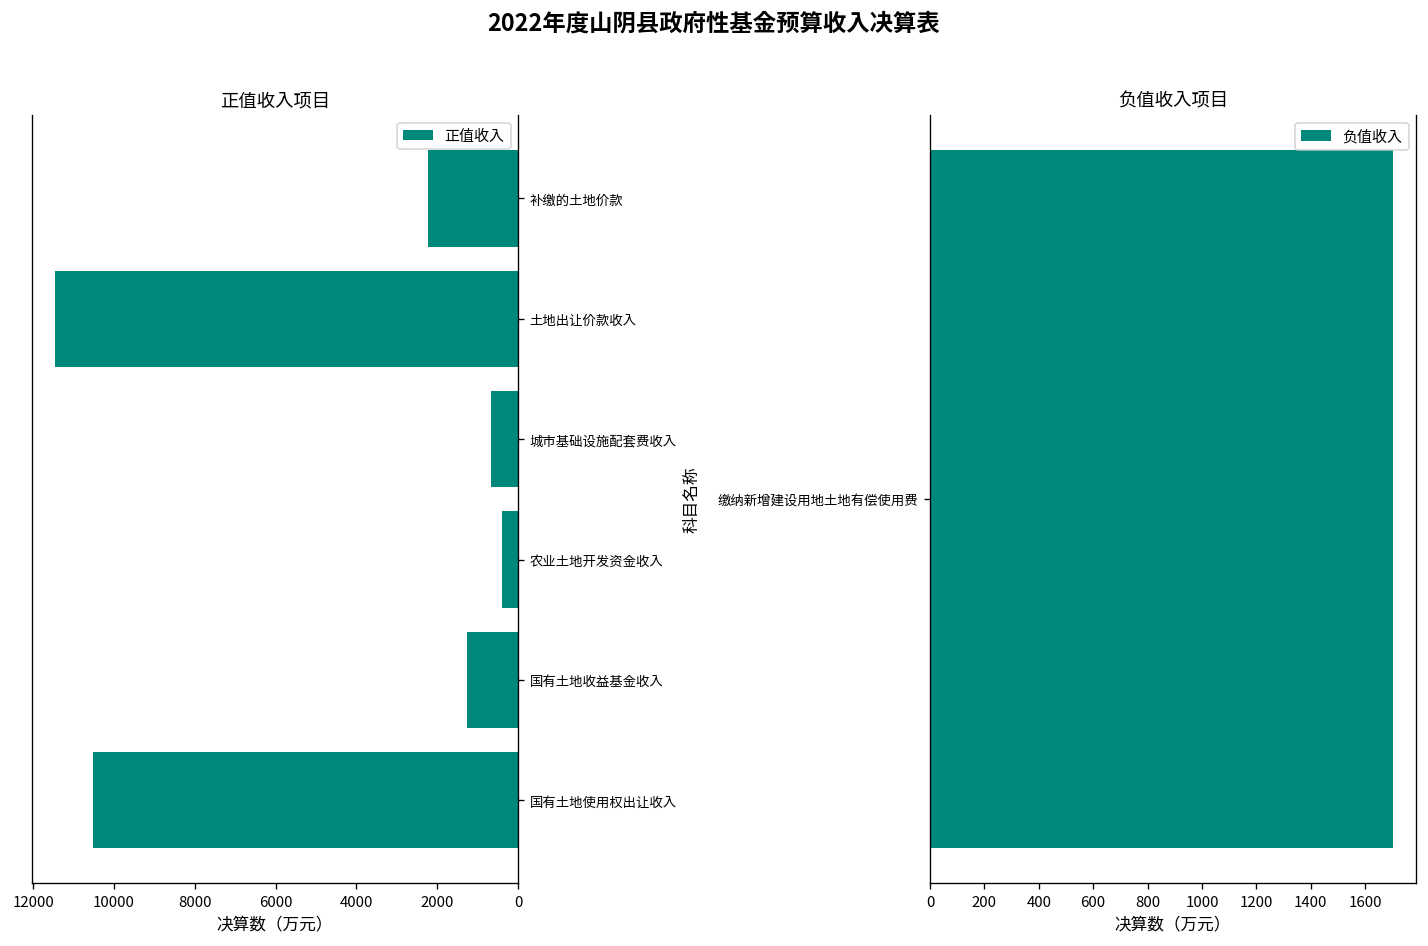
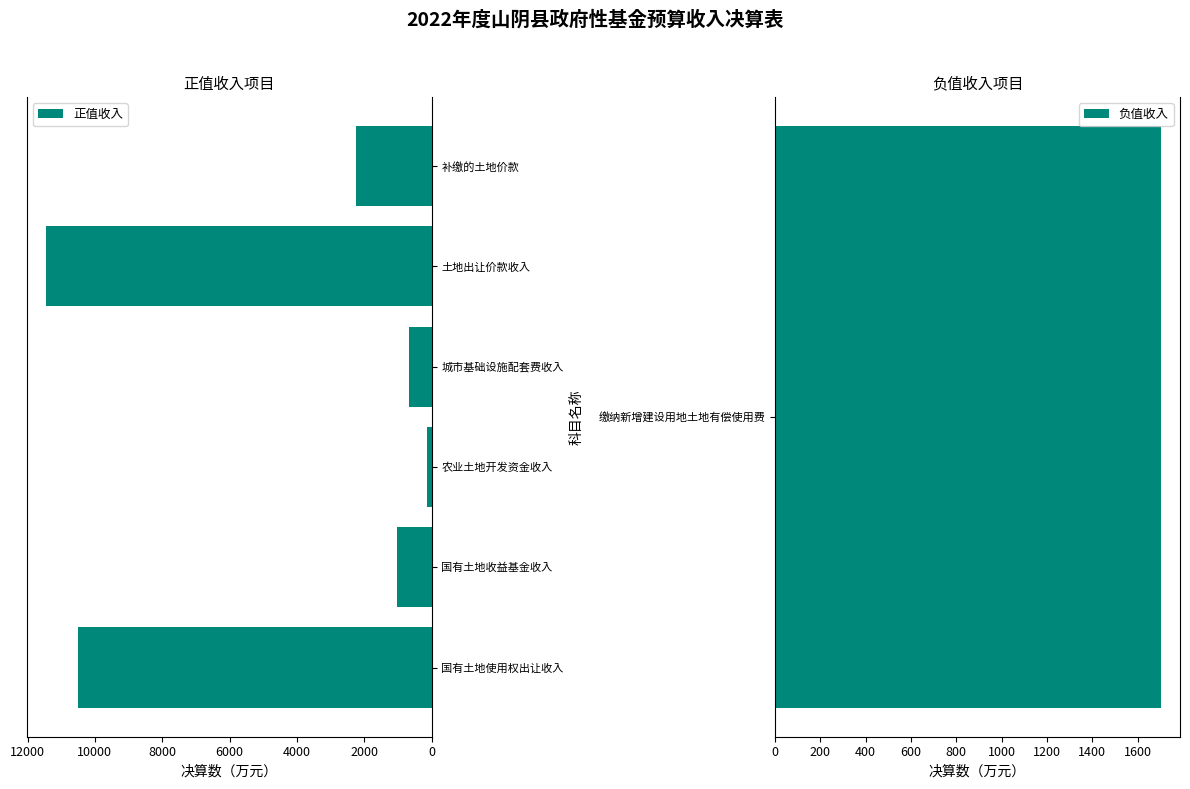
  {
    "正值收入项目": {
      "补缴的土地价款": 2200,
      "土地出让价款收入": 11500,
      "城市基础设施配套费收入": 700,
-     "农业土地开发资金收入": 400,
-     "国有土地收益基金收入": 1300,
+     "农业土地开发资金收入": 100,
+     "国有土地收益基金收入": 1000,
      "国有土地使用权出让收入": 10500
    },
    "负值收入项目": {
      "缴纳新增建设用地土地有偿使用费": 1700
    }
  }
